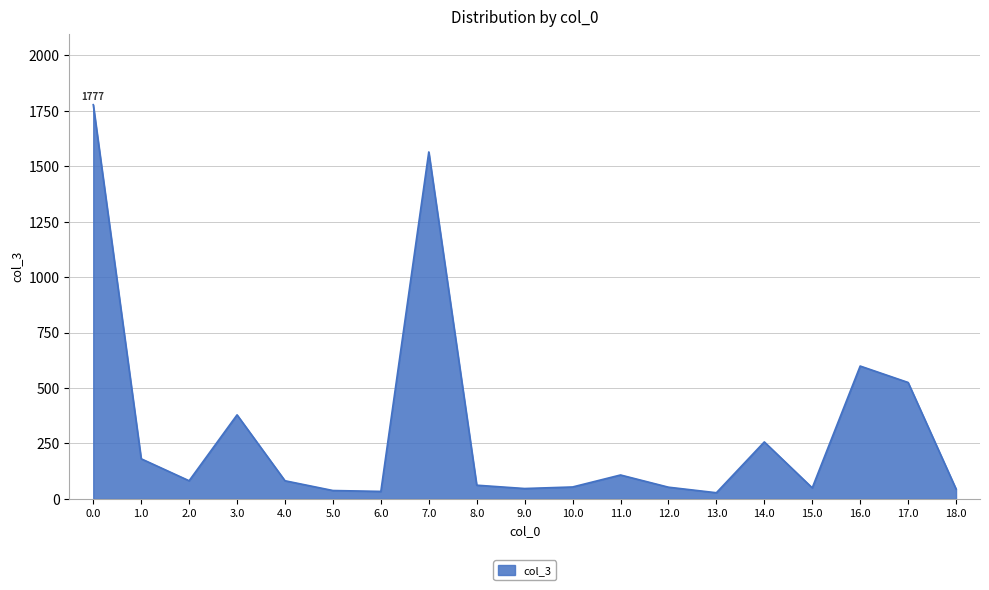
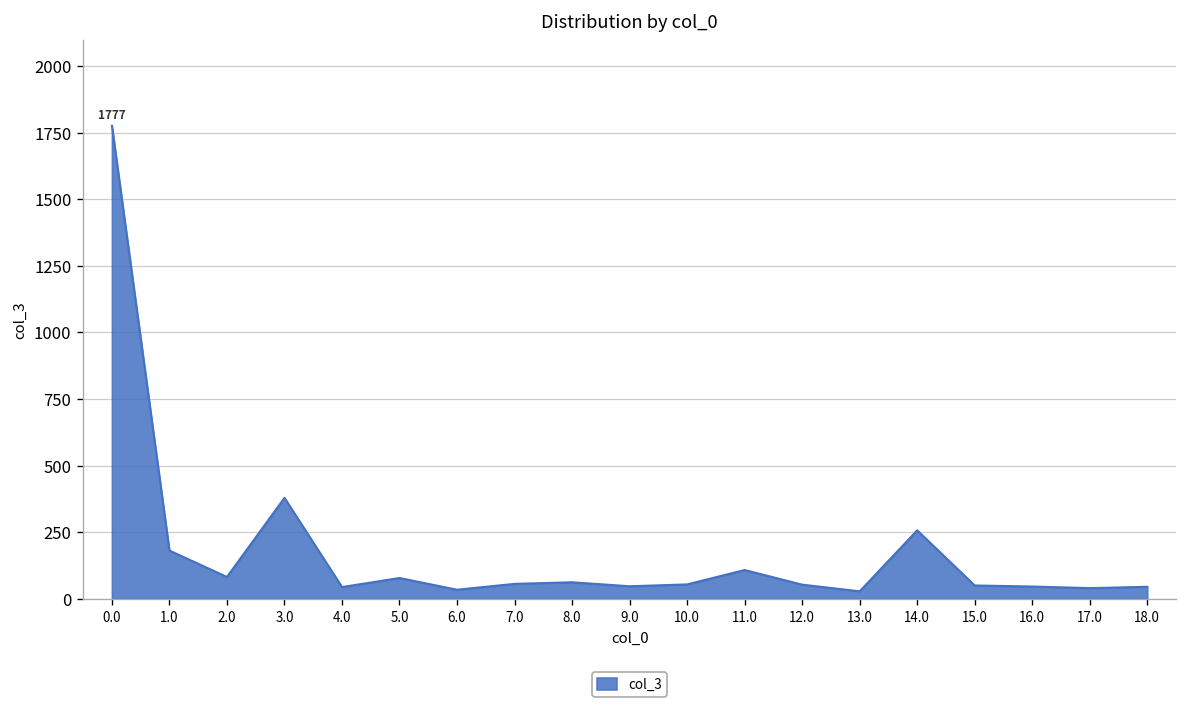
  {
    "1.0": 180,
    "2.0": 80,
    "3.0": 380,
-   "4.0": 80,
-   "5.0": 40,
+   "4.0": 40,
+   "5.0": 80,
    "6.0": 30,
-   "7.0": 1560,
+   "7.0": 60,
    "8.0": 60,
    "9.0": 50,
    "10.0": 50,
    "11.0": 110,
    "12.0": 50,
    "13.0": 30,
    "14.0": 260,
    "15.0": 50,
-   "16.0": 600,
-   "17.0": 530,
+   "16.0": 50,
+   "17.0": 40,
    "18.0": 50
  }
